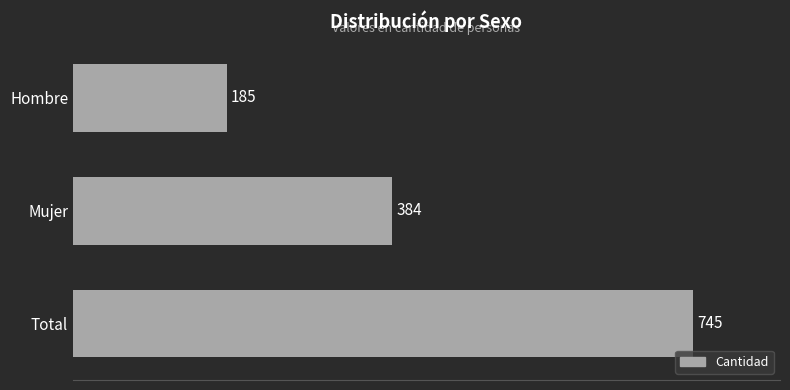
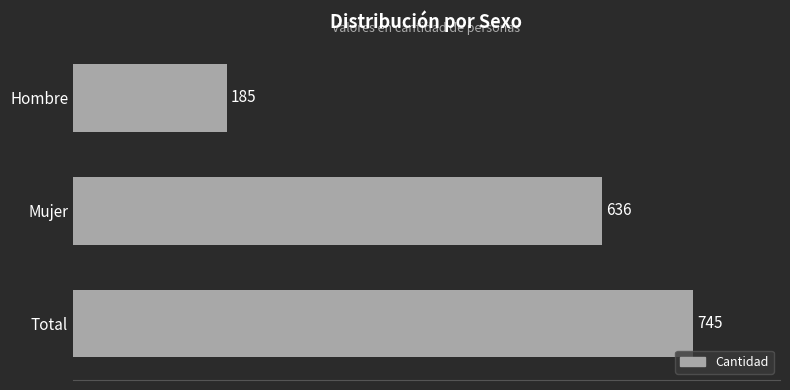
  {
    "Hombre": 185,
-   "Mujer": 384,
+   "Mujer": 636,
    "Total": 745
  }
